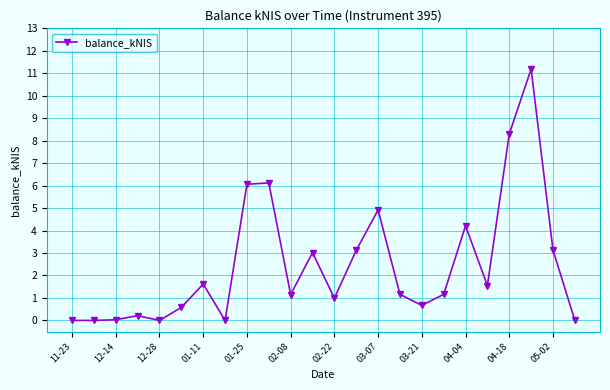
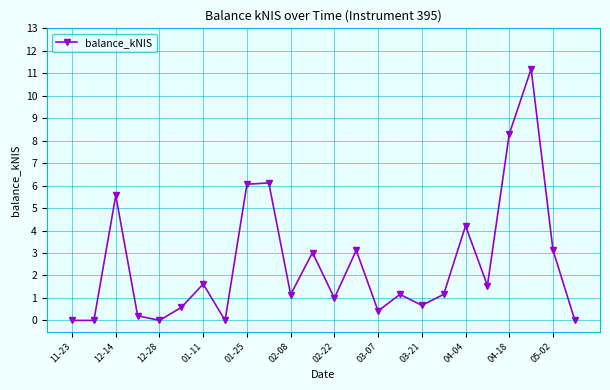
  {
    "11-23": 0.0,
-   "12-14": 0.0,
+   "12-14": 5.6,
    "12-28": 0.0,
    "01-11": 1.6,
    "01-25": 6.1,
    "02-08": 1.2,
    "02-22": 1.0,
-   "03-07": 4.9,
+   "03-07": 0.4,
    "03-21": 0.7,
    "04-04": 4.2,
    "04-18": 8.3,
    "05-02": 3.1
  }
